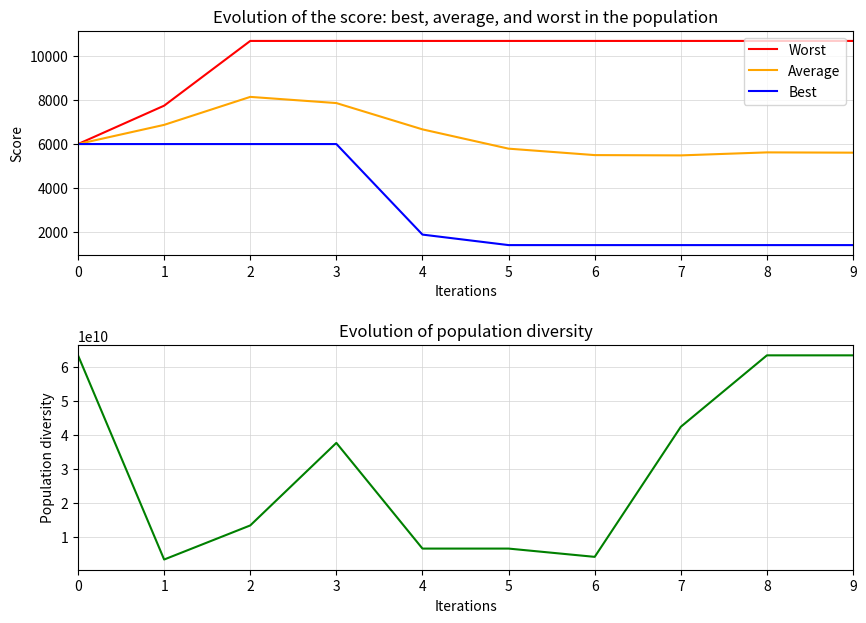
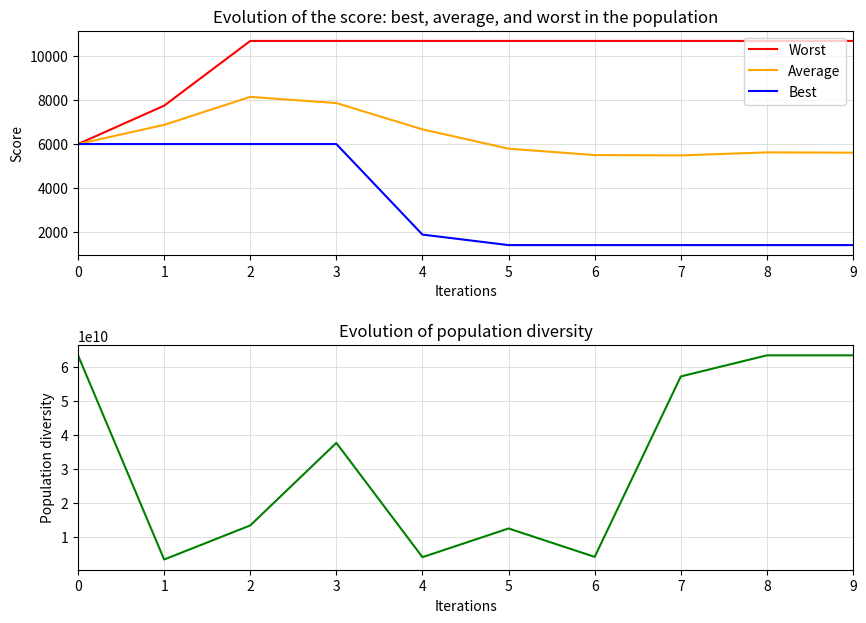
  {
    "Evolution of the score: best, average, and worst in the population": {
      "Worst": {
        "1": 7700,
        "2": 10700,
        "3": 10700,
        "4": 10700,
        "5": 10700,
        "6": 10700,
        "7": 10700,
        "9": 10700
      },
      "Average": {
        "1": 6900,
        "2": 8100,
        "3": 7900,
        "4": 6700,
        "5": 5800,
        "6": 5500,
        "7": 5500,
        "8": 5600,
        "9": 5600
      },
      "Best": {
        "1": 6000,
        "2": 6000,
        "3": 6000,
        "4": 1900,
        "5": 1400,
        "6": 1400,
        "7": 1400,
        "8": 1400,
        "9": 1400
      }
    },
    "Evolution of population diversity": {
      "0": 64000000000,
      "1": 3000000000,
      "2": 13000000000,
      "3": 38000000000,
-     "4": 7000000000,
-     "5": 7000000000,
+     "4": 4000000000,
+     "5": 12000000000,
      "6": 4000000000,
-     "7": 42000000000,
+     "7": 57000000000,
      "8": 64000000000,
      "9": 64000000000
    }
  }
